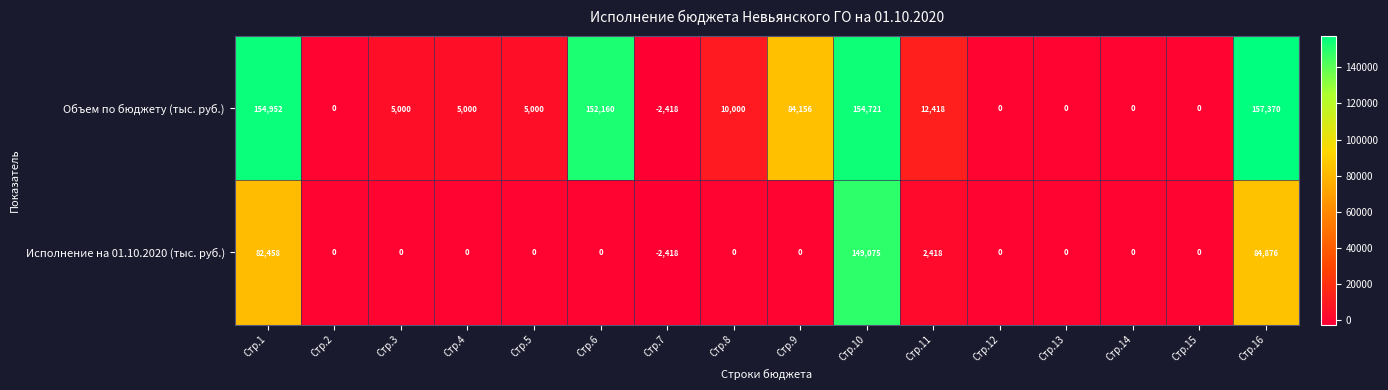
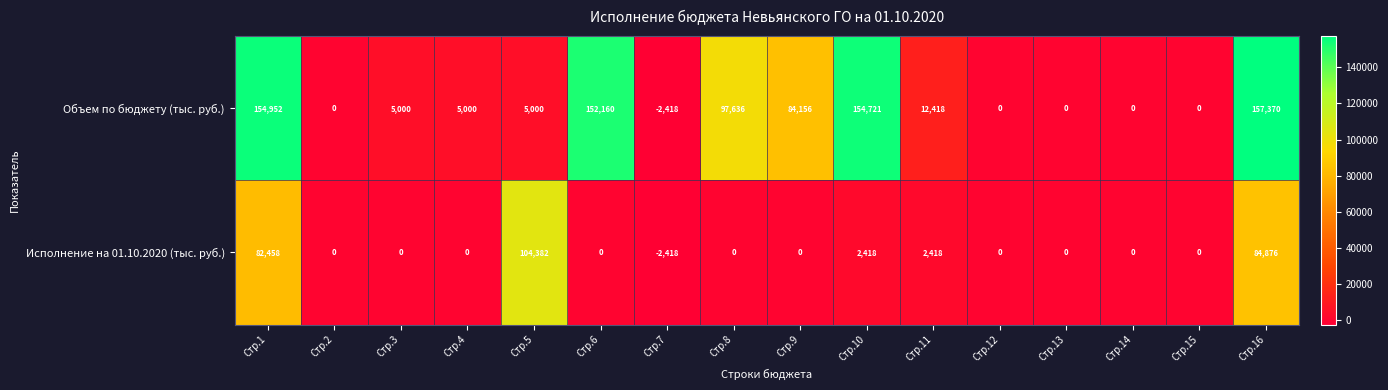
  {
    "Объем по бюджету (тыс. руб.)": {
      "Стр.1": "154,952",
      "Стр.2": "0",
      "Стр.3": "5,000",
      "Стр.4": "5,000",
      "Стр.5": "5,000",
      "Стр.6": "152,160",
      "Стр.7": "-2,418",
-     "Стр.8": "10,000",
+     "Стр.8": "97,636",
      "Стр.9": "84,156",
      "Стр.10": "154,721",
      "Стр.11": "12,418",
      "Стр.12": "0",
      "Стр.13": "0",
      "Стр.14": "0",
      "Стр.15": "0",
      "Стр.16": "157,370"
    },
    "Исполнение на 01.10.2020 (тыс. руб.)": {
      "Стр.1": "82,458",
      "Стр.2": "0",
      "Стр.3": "0",
      "Стр.4": "0",
-     "Стр.5": "0",
+     "Стр.5": "104,382",
      "Стр.6": "0",
      "Стр.7": "-2,418",
      "Стр.8": "0",
      "Стр.9": "0",
-     "Стр.10": "149,075",
+     "Стр.10": "2,418",
      "Стр.11": "2,418",
      "Стр.12": "0",
      "Стр.13": "0",
      "Стр.14": "0",
      "Стр.15": "0",
      "Стр.16": "84,876"
    }
  }
